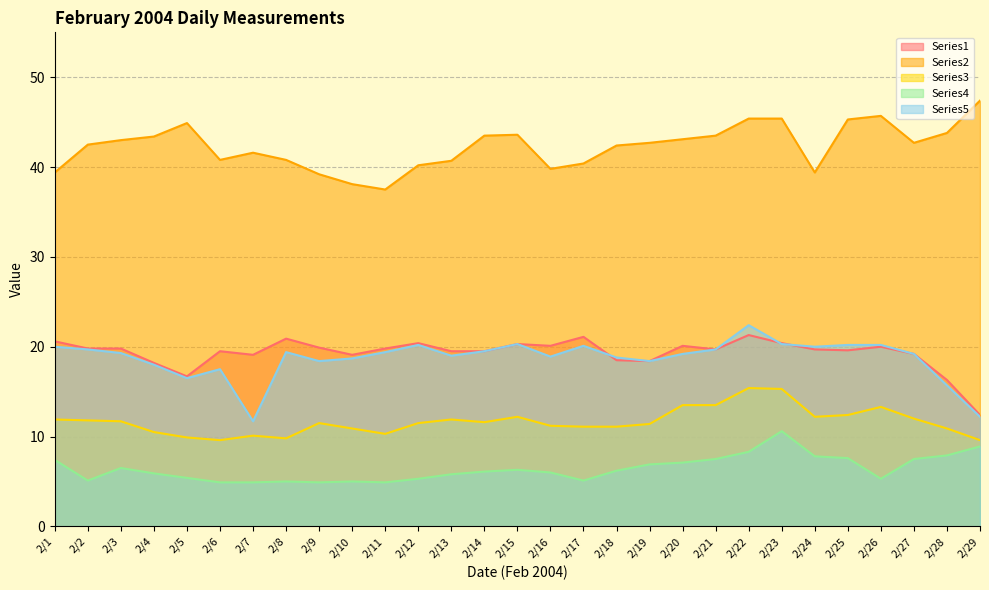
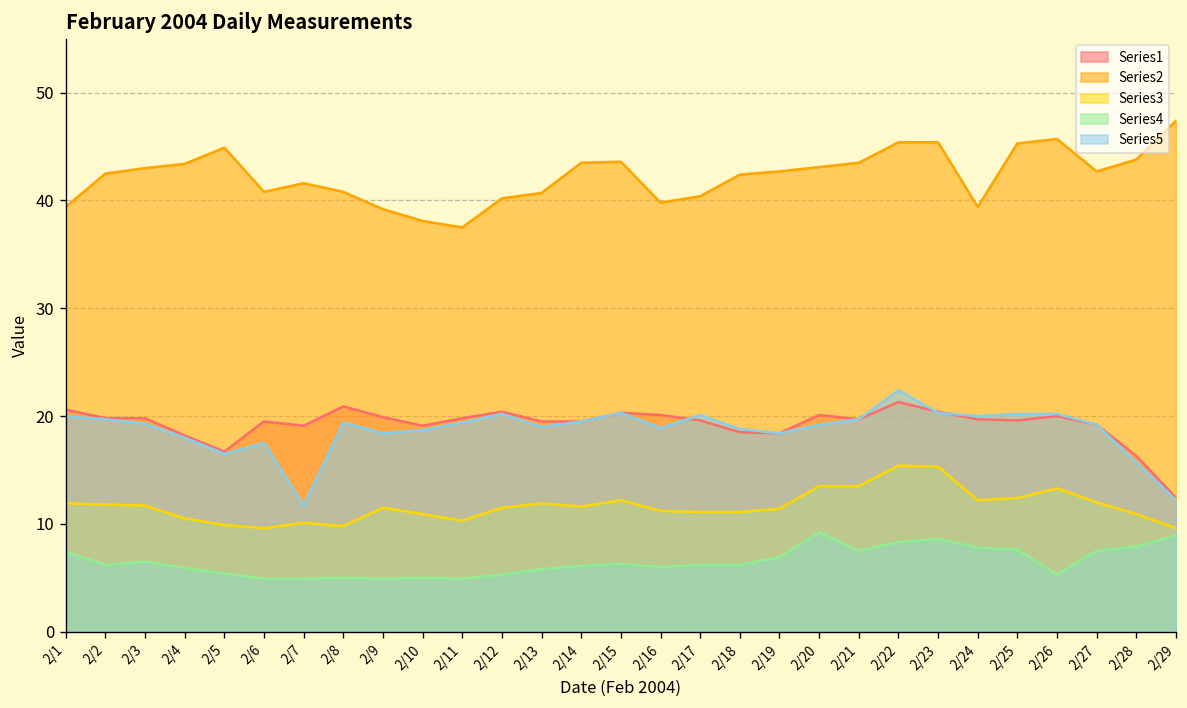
  {
    "Series1": {
      "2/1": 21,
      "2/3": 20,
      "2/6": 20,
      "2/7": 19,
      "2/8": 21,
      "2/9": 20,
      "2/10": 19,
      "2/11": 20,
      "2/13": 20,
      "2/16": 20,
-     "2/17": 21,
+     "2/17": 20,
      "2/18": 19,
      "2/20": 20,
      "2/22": 21,
      "2/24": 20,
      "2/25": 20,
      "2/28": 16
    },
    "Series4": {
      "2/1": 7,
-     "2/2": 5,
+     "2/2": 6,
      "2/3": 7,
      "2/4": 6,
      "2/5": 5,
      "2/6": 5,
      "2/7": 5,
      "2/8": 5,
      "2/9": 5,
      "2/10": 5,
      "2/11": 5,
      "2/12": 5,
      "2/13": 6,
      "2/14": 6,
      "2/15": 6,
      "2/16": 6,
-     "2/17": 5,
+     "2/17": 6,
      "2/18": 6,
      "2/19": 7,
-     "2/20": 7,
+     "2/20": 9,
      "2/21": 8,
      "2/22": 8,
-     "2/23": 11,
+     "2/23": 9,
      "2/24": 8,
      "2/25": 8,
      "2/26": 5,
      "2/27": 8,
      "2/28": 8,
      "2/29": 9
    },
    "Series5": {
      "2/1": 20,
      "2/3": 19,
      "2/6": 18,
      "2/7": 12,
      "2/8": 19,
      "2/9": 18,
      "2/10": 19,
      "2/11": 19,
      "2/13": 19,
      "2/16": 19,
      "2/17": 20,
      "2/18": 19,
      "2/20": 19,
      "2/22": 22,
      "2/24": 20,
      "2/25": 20,
      "2/28": 16
    }
  }
